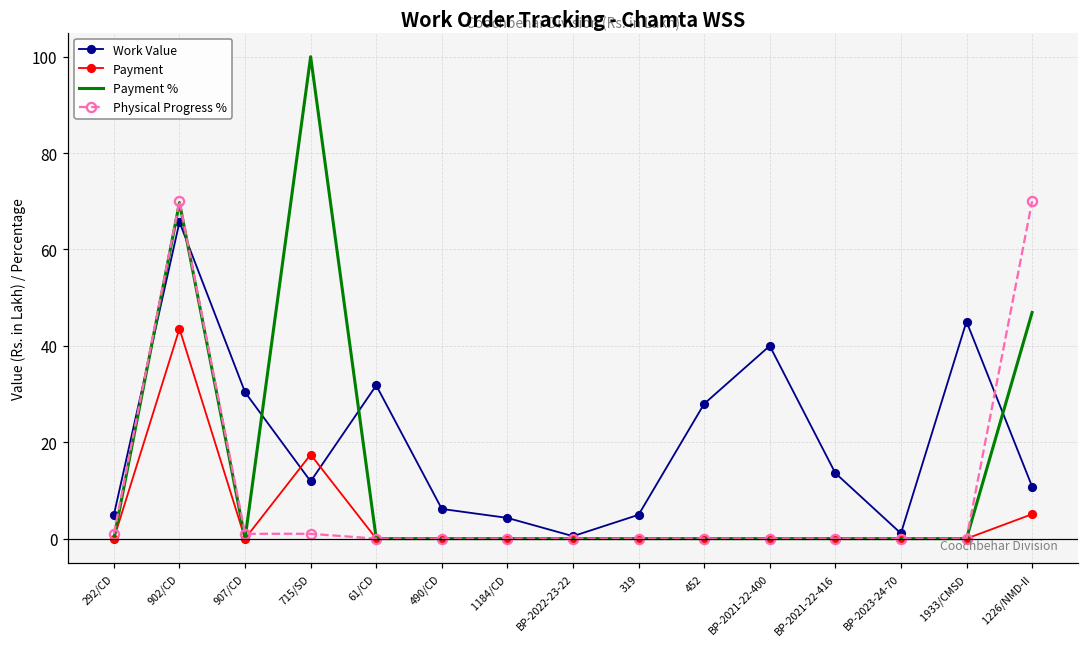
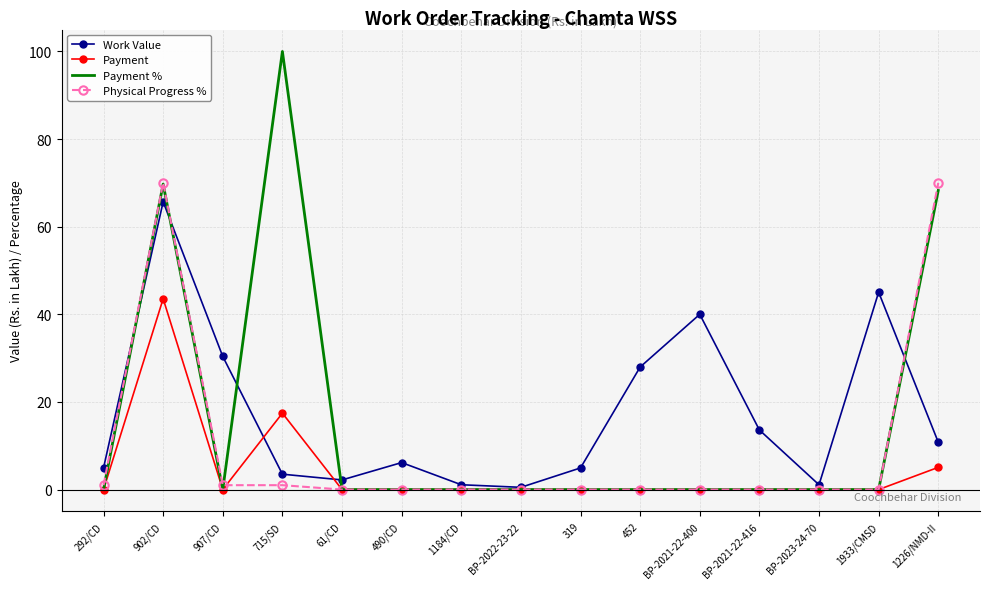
  {
    "Work Value": {
      "292/CD": 5,
      "902/CD": 66,
      "907/CD": 30,
-     "715/SD": 12,
-     "61/CD": 32,
+     "715/SD": 4,
+     "61/CD": 2,
      "490/CD": 6,
-     "1184/CD": 4,
+     "1184/CD": 1,
      "319": 5,
      "452": 28,
      "BP-2021-22-400": 40,
      "BP-2021-22-416": 14,
      "BP-2023-24-70": 1,
      "1933/CMSD": 45,
      "1226/NMD-II": 11
    },
    "Payment": {
      "902/CD": 44,
      "715/SD": 17,
      "1226/NMD-II": 5
    },
    "Payment %": {
      "715/SD": 100,
-     "1226/NMD-II": 47
+     "1226/NMD-II": 68
    },
    "Physical Progress %": {
      "292/CD": 1,
      "907/CD": 1,
      "715/SD": 1,
      "1226/NMD-II": 70
    }
  }
